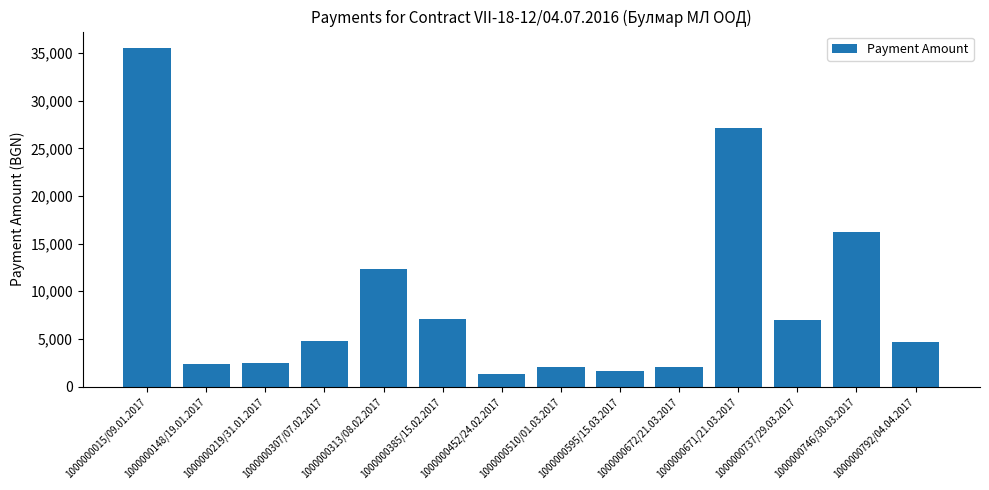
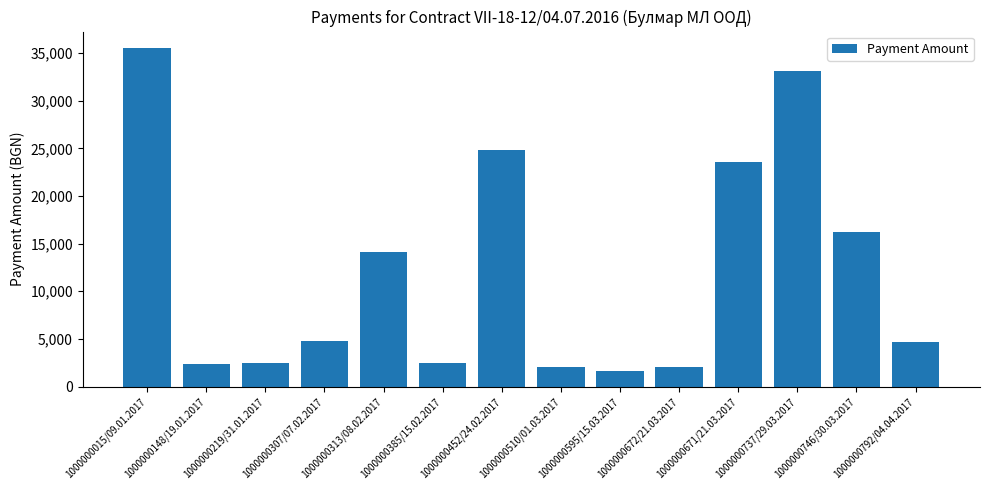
  {
    "1000000015/09.01.2017": "35,000",
    "1000000148/19.01.2017": "2,000",
    "1000000219/31.01.2017": "2,000",
    "1000000307/07.02.2017": "5,000",
-   "1000000313/08.02.2017": "12,000",
-   "1000000385/15.02.2017": "7,000",
-   "1000000452/24.02.2017": "1,000",
+   "1000000313/08.02.2017": "14,000",
+   "1000000385/15.02.2017": "2,000",
+   "1000000452/24.02.2017": "25,000",
    "1000000510/01.03.2017": "2,000",
    "1000000595/15.03.2017": "2,000",
    "1000000672/21.03.2017": "2,000",
-   "1000000671/21.03.2017": "27,000",
-   "1000000737/29.03.2017": "7,000",
+   "1000000671/21.03.2017": "24,000",
+   "1000000737/29.03.2017": "33,000",
    "1000000746/30.03.2017": "16,000",
    "1000000792/04.04.2017": "5,000"
  }
